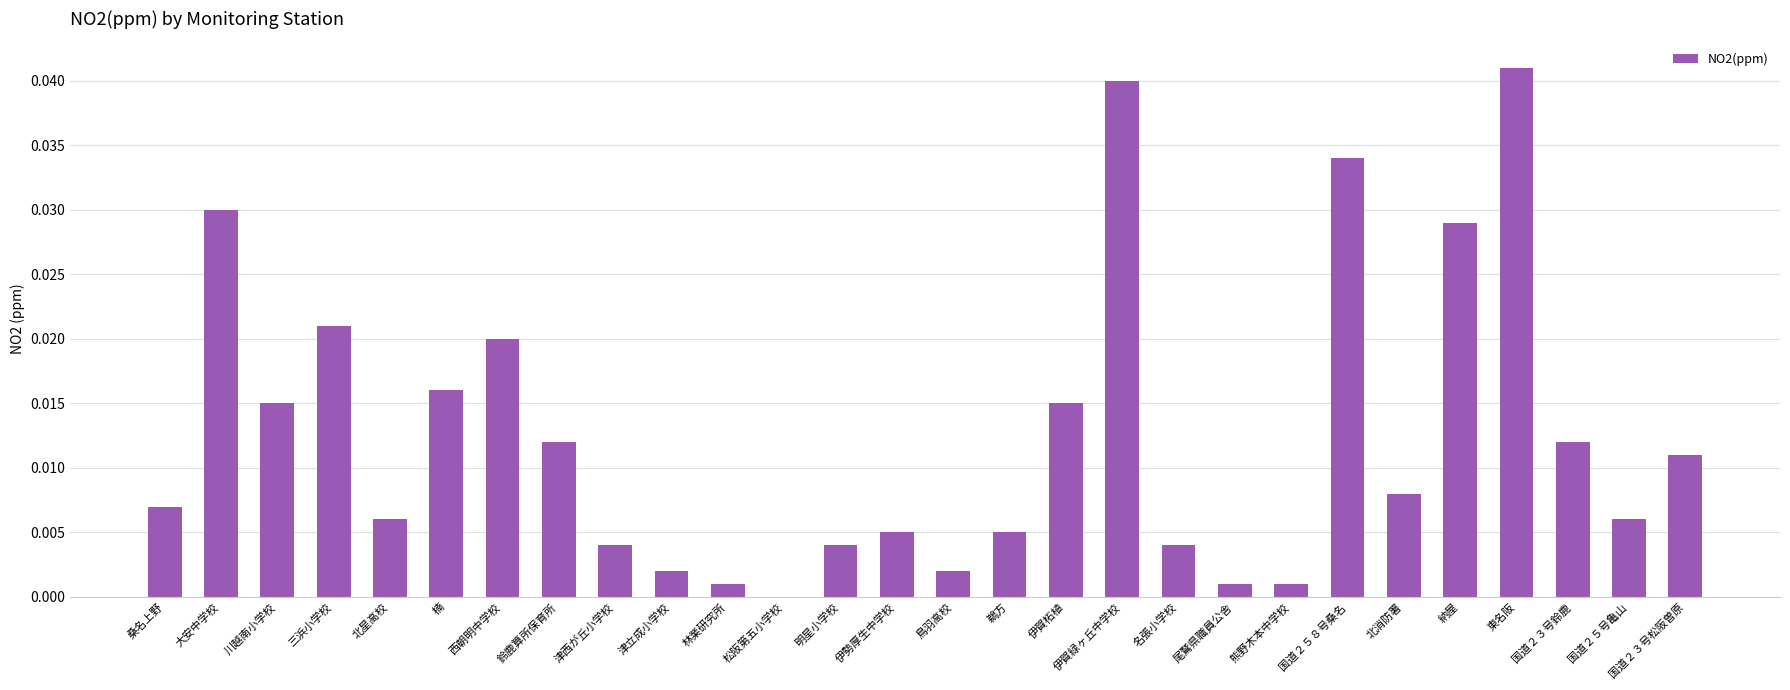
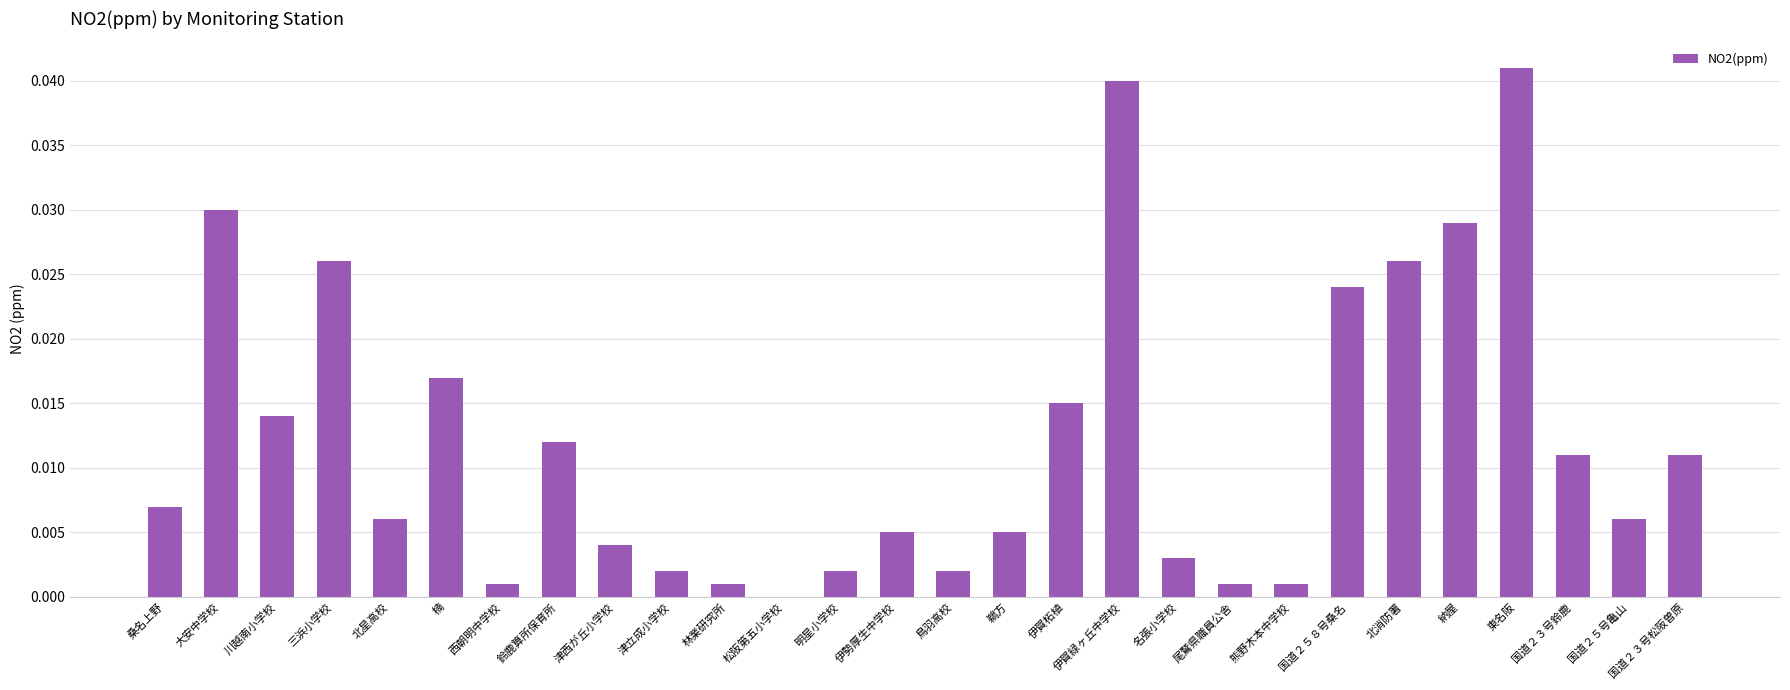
  {
    "桑名上野": 0.007,
    "大安中学校": 0.030,
-   "川越南小学校": 0.015,
-   "三浜小学校": 0.021,
+   "川越南小学校": 0.014,
+   "三浜小学校": 0.026,
    "北星高校": 0.006,
-   "楠": 0.016,
-   "西朝明中学校": 0.020,
+   "楠": 0.017,
+   "西朝明中学校": 0.001,
    "鈴鹿算所保育所": 0.012,
    "津西が丘小学校": 0.004,
    "津立成小学校": 0.002,
    "林業研究所": 0.001,
    "松阪第五小学校": 0.000,
-   "明星小学校": 0.004,
+   "明星小学校": 0.002,
    "伊勢厚生中学校": 0.005,
    "鳥羽高校": 0.002,
    "鵜方": 0.005,
    "伊賀柘植": 0.015,
    "伊賀緑ヶ丘中学校": 0.040,
-   "名張小学校": 0.004,
+   "名張小学校": 0.003,
    "尾鷲県職員公舎": 0.001,
    "熊野木本中学校": 0.001,
-   "国道２５８号桑名": 0.034,
-   "北消防署": 0.008,
+   "国道２５８号桑名": 0.024,
+   "北消防署": 0.026,
    "納屋": 0.029,
    "東名阪": 0.041,
-   "国道２３号鈴鹿": 0.012,
+   "国道２３号鈴鹿": 0.011,
    "国道２５号亀山": 0.006,
    "国道２３号松阪曽原": 0.011
  }
